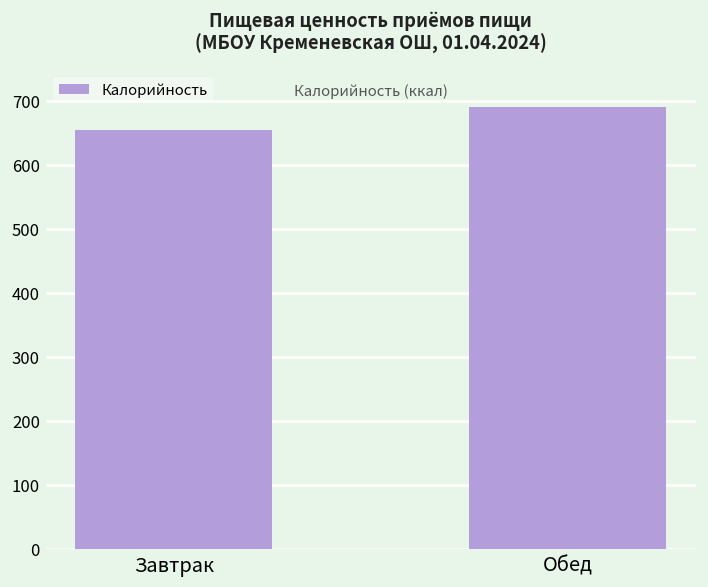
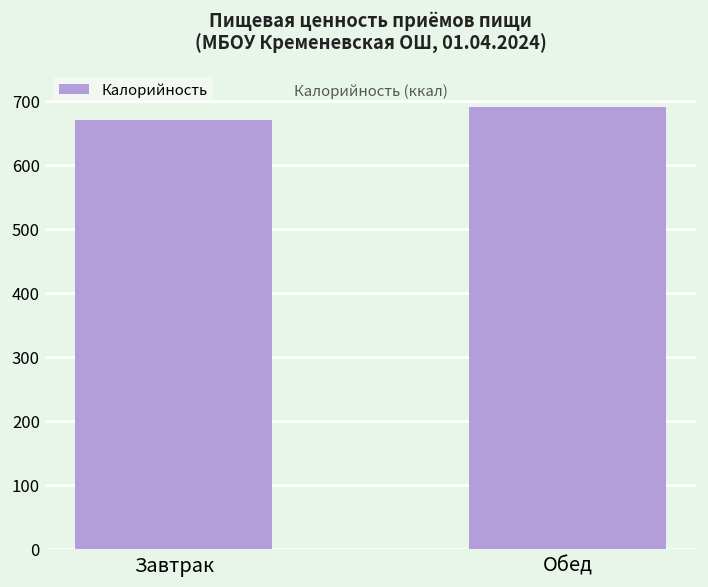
  {
-   "Завтрак": 660,
+   "Завтрак": 670,
    "Обед": 690
  }
